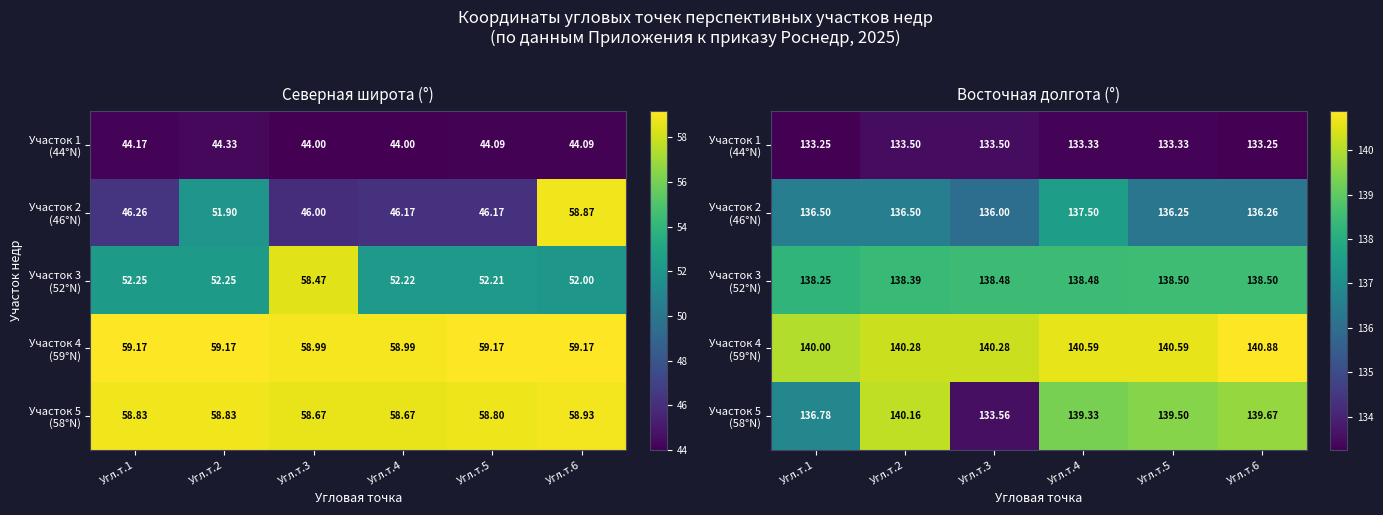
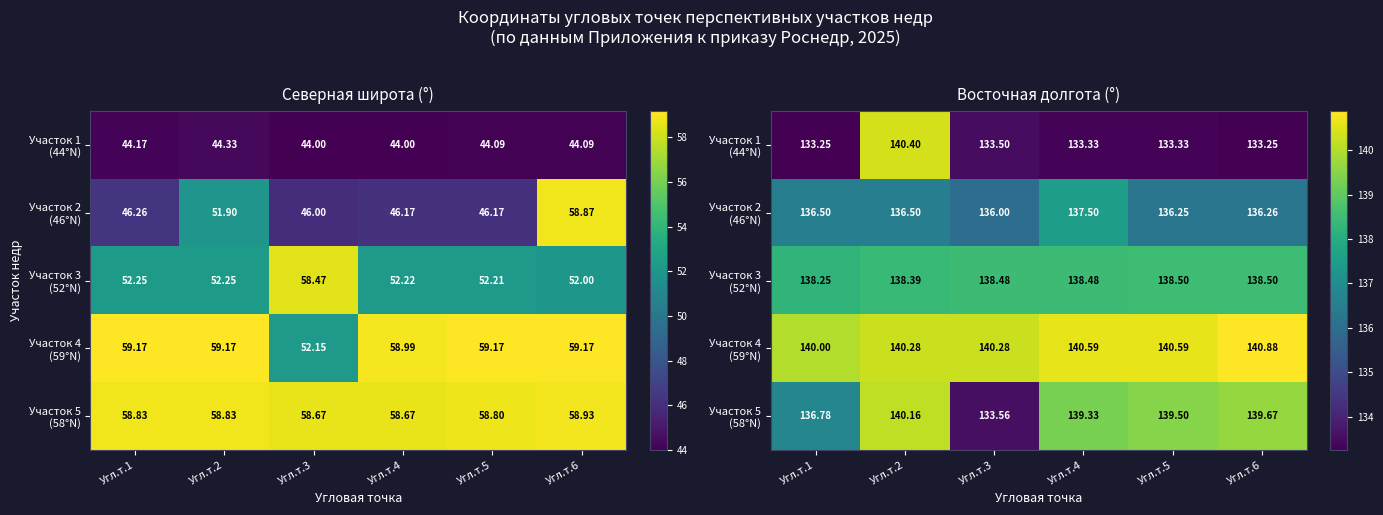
  {
    "Северная широта (°)": {
      "Участок 1 (44°N)": {
        "Угл.т.1": 44.17,
        "Угл.т.2": 44.33,
        "Угл.т.3": 44.00,
        "Угл.т.4": 44.00,
        "Угл.т.5": 44.09,
        "Угл.т.6": 44.09
      },
      "Участок 2 (46°N)": {
        "Угл.т.1": 46.26,
        "Угл.т.2": 51.90,
        "Угл.т.3": 46.00,
        "Угл.т.4": 46.17,
        "Угл.т.5": 46.17,
        "Угл.т.6": 58.87
      },
      "Участок 3 (52°N)": {
        "Угл.т.1": 52.25,
        "Угл.т.2": 52.25,
        "Угл.т.3": 58.47,
        "Угл.т.4": 52.22,
        "Угл.т.5": 52.21,
        "Угл.т.6": 52.00
      },
      "Участок 4 (59°N)": {
        "Угл.т.1": 59.17,
        "Угл.т.2": 59.17,
-       "Угл.т.3": 58.99,
+       "Угл.т.3": 52.15,
        "Угл.т.4": 58.99,
        "Угл.т.5": 59.17,
        "Угл.т.6": 59.17
      },
      "Участок 5 (58°N)": {
        "Угл.т.1": 58.83,
        "Угл.т.2": 58.83,
        "Угл.т.3": 58.67,
        "Угл.т.4": 58.67,
        "Угл.т.5": 58.80,
        "Угл.т.6": 58.93
      }
    },
    "Восточная долгота (°)": {
      "Участок 1 (44°N)": {
        "Угл.т.1": 133.25,
-       "Угл.т.2": 133.50,
+       "Угл.т.2": 140.40,
        "Угл.т.3": 133.50,
        "Угл.т.4": 133.33,
        "Угл.т.5": 133.33,
        "Угл.т.6": 133.25
      },
      "Участок 2 (46°N)": {
        "Угл.т.1": 136.50,
        "Угл.т.2": 136.50,
        "Угл.т.3": 136.00,
        "Угл.т.4": 137.50,
        "Угл.т.5": 136.25,
        "Угл.т.6": 136.26
      },
      "Участок 3 (52°N)": {
        "Угл.т.1": 138.25,
        "Угл.т.2": 138.39,
        "Угл.т.3": 138.48,
        "Угл.т.4": 138.48,
        "Угл.т.5": 138.50,
        "Угл.т.6": 138.50
      },
      "Участок 4 (59°N)": {
        "Угл.т.1": 140.00,
        "Угл.т.2": 140.28,
        "Угл.т.3": 140.28,
        "Угл.т.4": 140.59,
        "Угл.т.5": 140.59,
        "Угл.т.6": 140.88
      },
      "Участок 5 (58°N)": {
        "Угл.т.1": 136.78,
        "Угл.т.2": 140.16,
        "Угл.т.3": 133.56,
        "Угл.т.4": 139.33,
        "Угл.т.5": 139.50,
        "Угл.т.6": 139.67
      }
    }
  }
